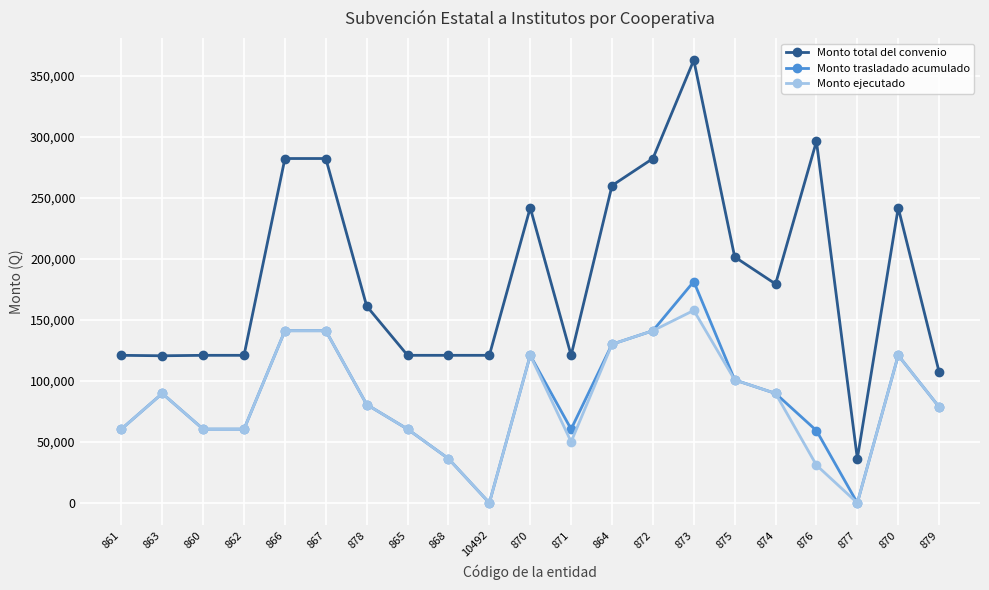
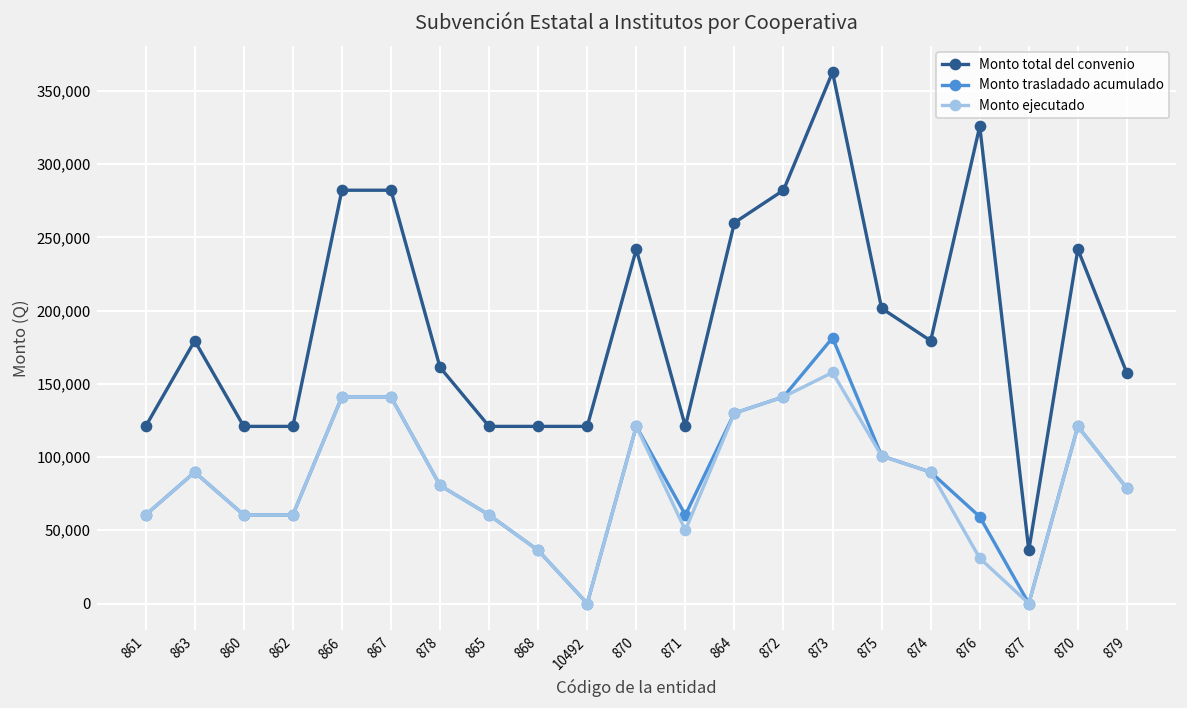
  {
    "Monto total del convenio": {
      "861": "121,000",
-     "863": "121,000",
+     "863": "179,000",
      "860": "121,000",
      "862": "121,000",
      "866": "282,000",
      "867": "282,000",
      "878": "161,000",
      "865": "121,000",
      "868": "121,000",
      "10492": "121,000",
      "871": "121,000",
      "864": "260,000",
      "872": "282,000",
      "873": "363,000",
      "875": "202,000",
      "874": "179,000",
-     "876": "296,000",
+     "876": "326,000",
      "877": "36,000",
-     "879": "107,000"
+     "879": "157,000"
    },
    "Monto trasladado acumulado": {
      "871": "60,000",
      "873": "181,000",
      "876": "59,000"
    },
    "Monto ejecutado": {
      "871": "50,000",
      "873": "158,000",
      "876": "31,000"
    }
  }
